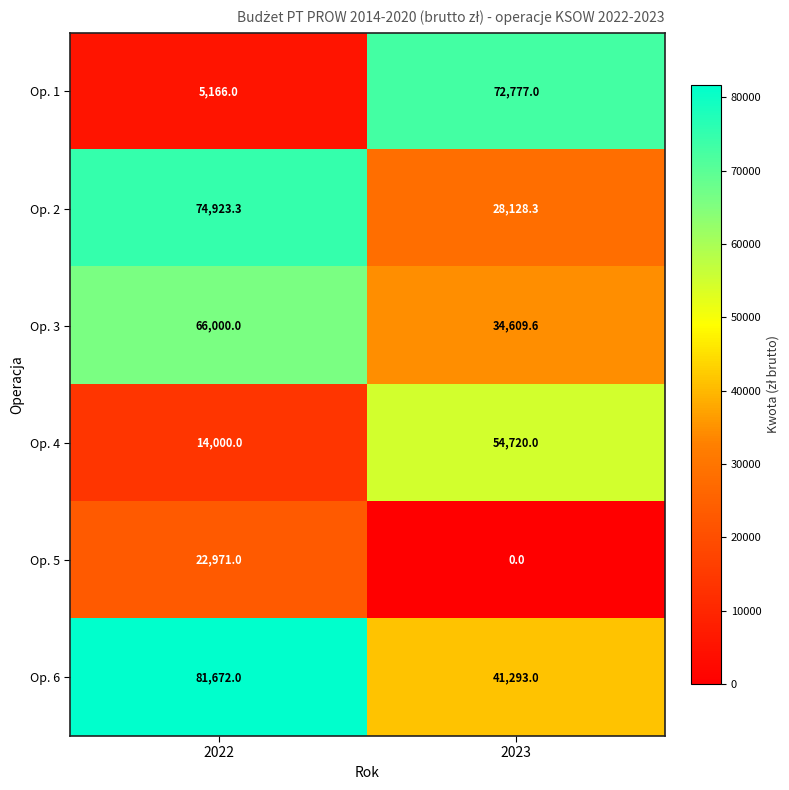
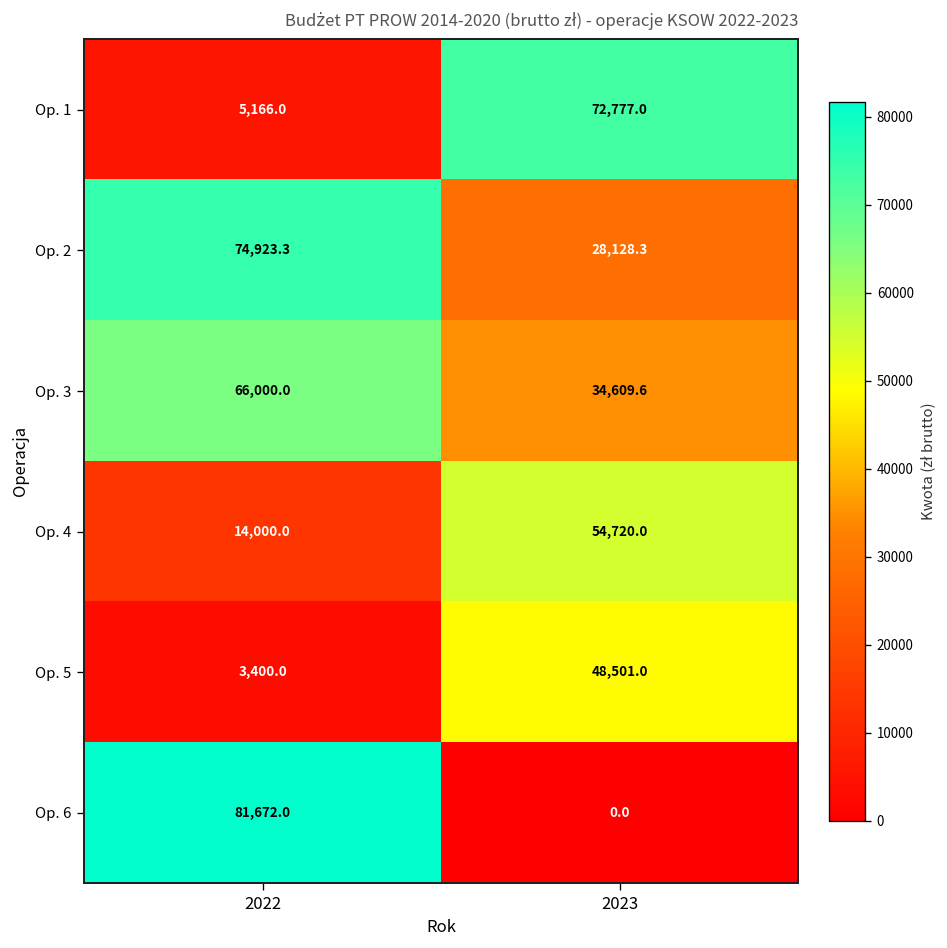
  {
    "Op. 1": {
      "2022": "5,166.0",
      "2023": "72,777.0"
    },
    "Op. 2": {
      "2022": "74,923.3",
      "2023": "28,128.3"
    },
    "Op. 3": {
      "2022": "66,000.0",
      "2023": "34,609.6"
    },
    "Op. 4": {
      "2022": "14,000.0",
      "2023": "54,720.0"
    },
    "Op. 5": {
-     "2022": "22,971.0",
-     "2023": "0.0"
+     "2022": "3,400.0",
+     "2023": "48,501.0"
    },
    "Op. 6": {
      "2022": "81,672.0",
-     "2023": "41,293.0"
+     "2023": "0.0"
    }
  }
